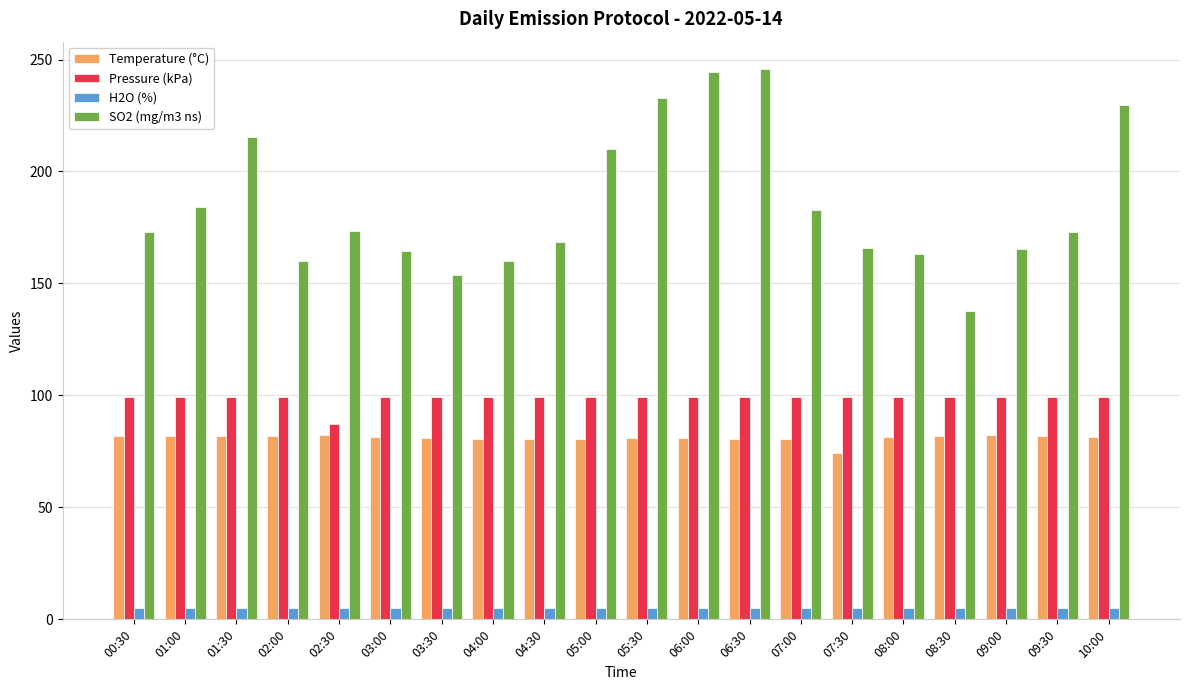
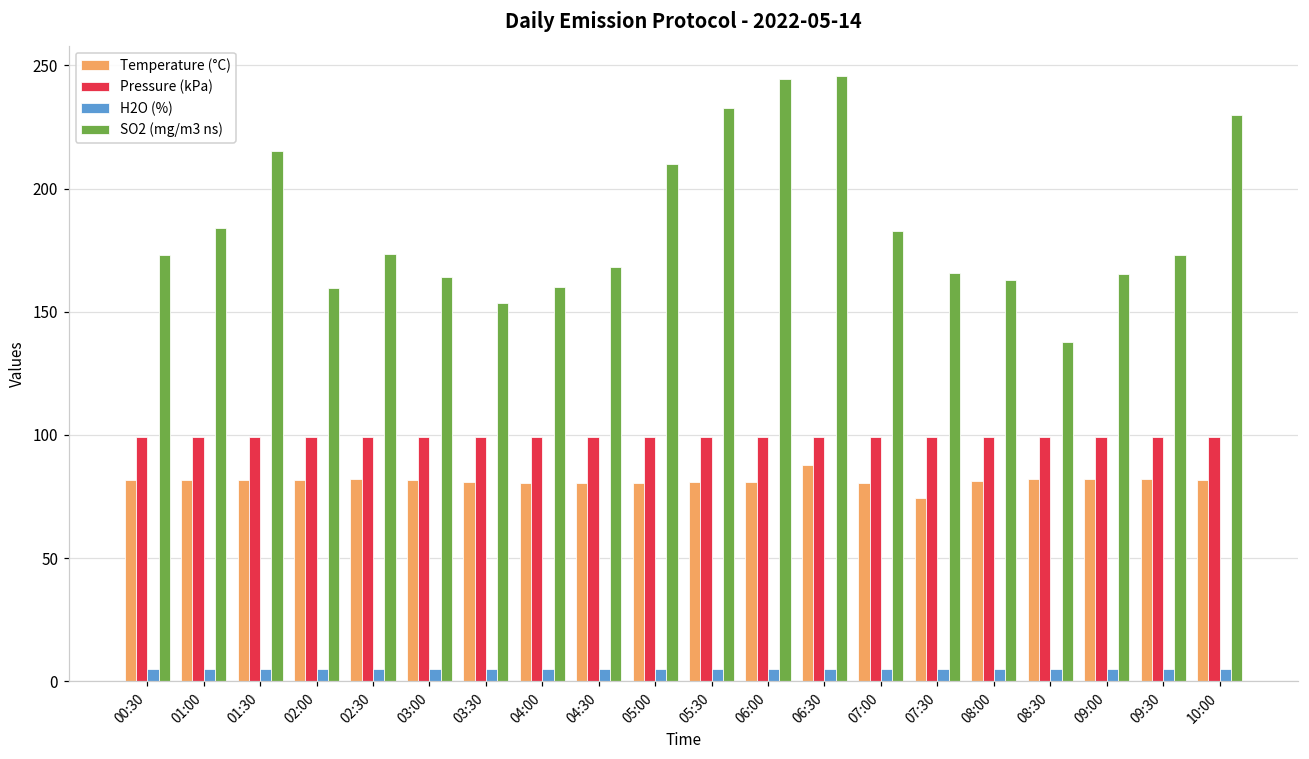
  {
    "Temperature (°C)": {
      "00:30": 82,
      "01:00": 82,
      "01:30": 82,
      "02:00": 82,
      "02:30": 82,
      "03:00": 82,
      "03:30": 81,
      "04:00": 80,
      "04:30": 80,
      "05:00": 81,
      "05:30": 81,
      "06:00": 81,
-     "06:30": 81,
+     "06:30": 88,
      "07:00": 80,
      "07:30": 74,
      "08:00": 81,
      "08:30": 82,
      "09:00": 82,
      "09:30": 82,
      "10:00": 82
    },
    "Pressure (kPa)": {
      "00:30": 99,
      "01:00": 99,
      "01:30": 99,
      "02:00": 99,
-     "02:30": 87,
+     "02:30": 99,
      "03:00": 99,
      "03:30": 99,
      "04:00": 99,
      "04:30": 99,
      "05:00": 99,
      "05:30": 99,
      "06:00": 99,
      "06:30": 99,
      "07:00": 99,
      "07:30": 99,
      "08:00": 99,
      "08:30": 99,
      "09:00": 99,
      "09:30": 99,
      "10:00": 99
    },
    "H2O (%)": {
      "00:30": 5,
      "01:00": 5,
      "01:30": 5,
      "02:00": 5,
      "02:30": 5,
      "03:00": 5,
      "03:30": 5,
      "04:00": 5,
      "04:30": 5,
      "05:00": 5,
      "05:30": 5,
      "06:00": 5,
      "06:30": 5,
      "07:00": 5,
      "07:30": 5,
      "08:00": 5,
      "08:30": 5,
      "09:00": 5,
      "09:30": 5,
      "10:00": 5
    },
    "SO2 (mg/m3 ns)": {
      "00:30": 173,
      "01:00": 184,
      "01:30": 215,
      "02:00": 160,
      "02:30": 173,
      "03:00": 164,
      "03:30": 154,
      "04:00": 160,
      "04:30": 168,
      "05:00": 210,
      "05:30": 233,
      "06:00": 245,
      "06:30": 246,
      "07:00": 183,
      "07:30": 166,
      "08:00": 163,
      "08:30": 138,
      "09:00": 165,
      "09:30": 173,
      "10:00": 230
    }
  }
